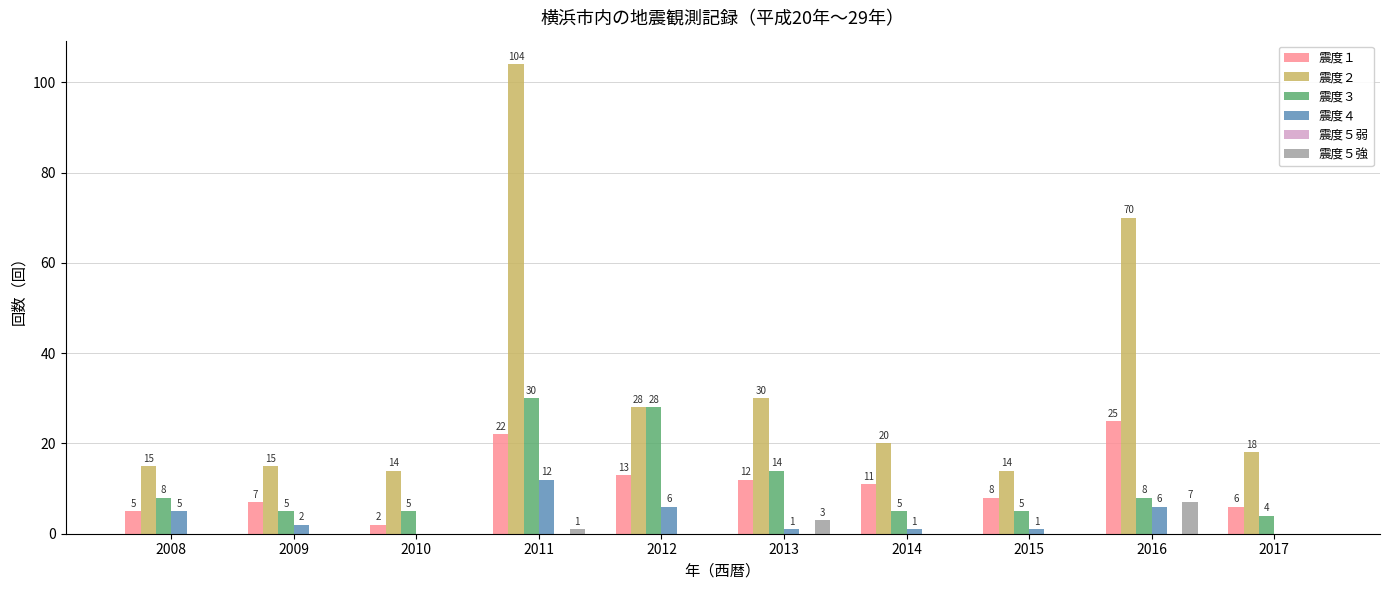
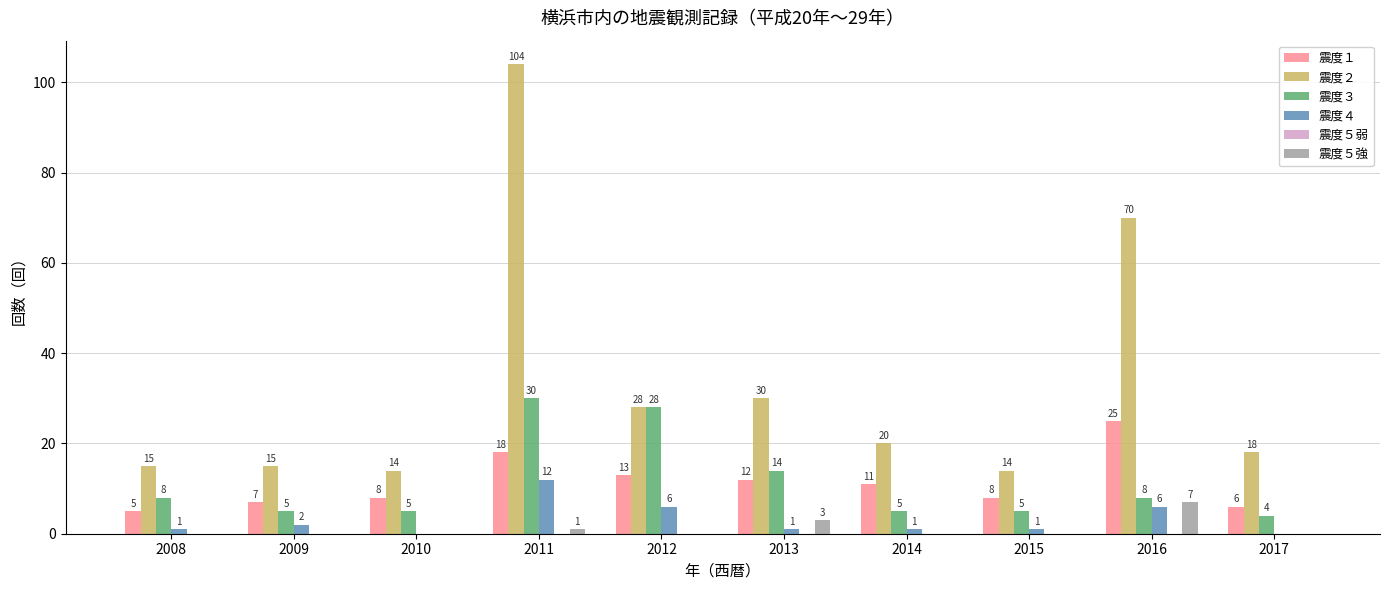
  {
    "震度１": {
      "2008": 5,
      "2009": 7,
-     "2010": 2,
-     "2011": 22,
+     "2010": 8,
+     "2011": 18,
      "2012": 13,
      "2013": 12,
      "2014": 11,
      "2015": 8,
      "2016": 25,
      "2017": 6
    },
    "震度２": {
      "2008": 15,
      "2009": 15,
      "2010": 14,
      "2011": 104,
      "2012": 28,
      "2013": 30,
      "2014": 20,
      "2015": 14,
      "2016": 70,
      "2017": 18
    },
    "震度３": {
      "2008": 8,
      "2009": 5,
      "2010": 5,
      "2011": 30,
      "2012": 28,
      "2013": 14,
      "2014": 5,
      "2015": 5,
      "2016": 8,
      "2017": 4
    },
    "震度４": {
-     "2008": 5,
+     "2008": 1,
      "2009": 2,
      "2011": 12,
      "2012": 6,
      "2013": 1,
      "2014": 1,
      "2015": 1,
      "2016": 6
    },
    "震度５弱": {
      "2008": 0,
      "2009": 0,
      "2010": 0,
      "2011": 0,
      "2012": 0,
      "2013": 0,
      "2014": 0,
      "2015": 0,
      "2016": 0,
      "2017": 0
    },
    "震度５強": {
      "2011": 1,
      "2013": 3,
      "2016": 7
    }
  }
